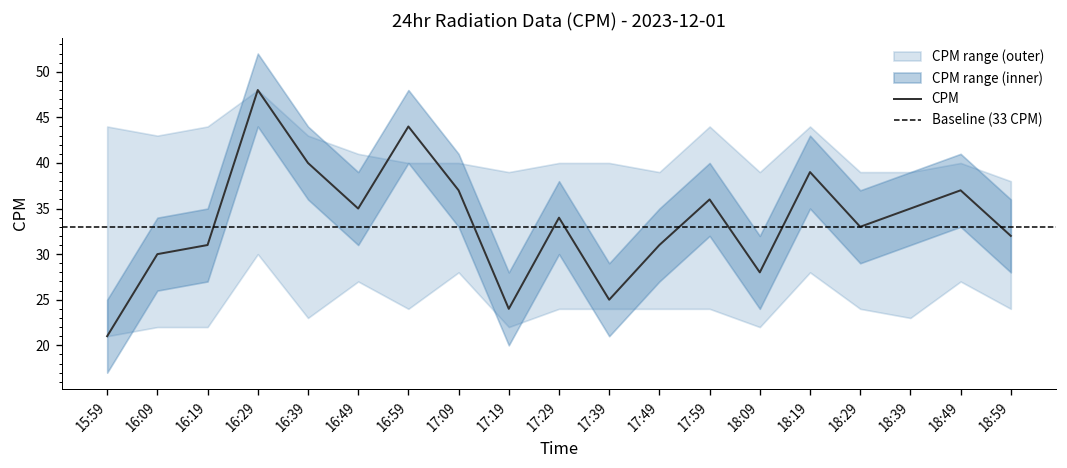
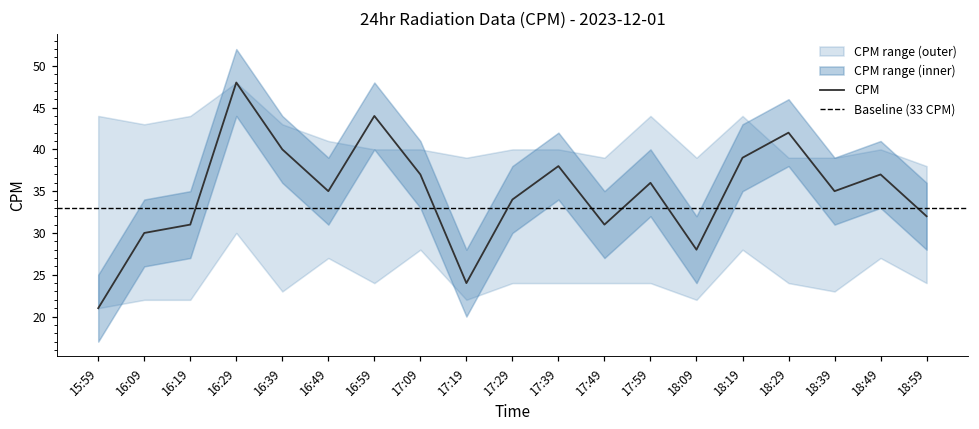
  {
    "CPM": {
      "15:59": 21,
      "16:09": 30,
      "16:19": 31,
      "16:39": 40,
      "16:49": 35,
      "16:59": 44,
      "17:09": 37,
      "17:19": 24,
      "17:29": 34,
-     "17:39": 25,
+     "17:39": 38,
      "17:49": 31,
      "17:59": 36,
      "18:09": 28,
      "18:19": 39,
-     "18:29": 33,
+     "18:29": 42,
      "18:39": 35,
      "18:49": 37,
      "18:59": 32
    }
  }
